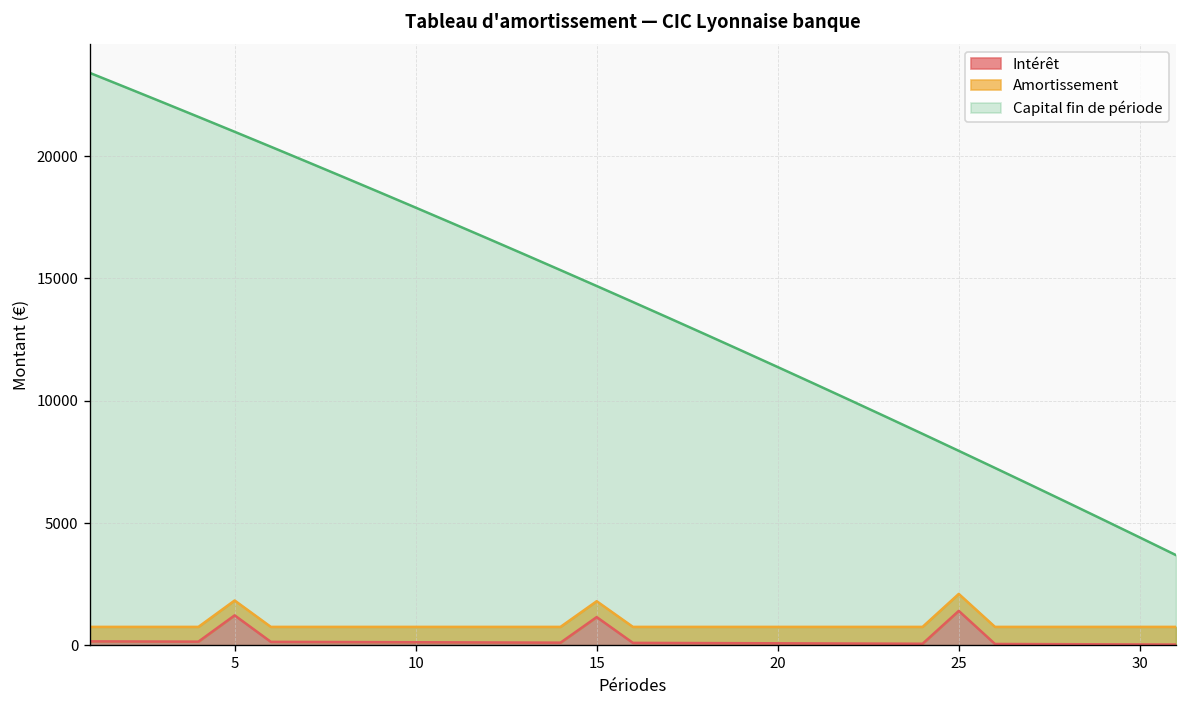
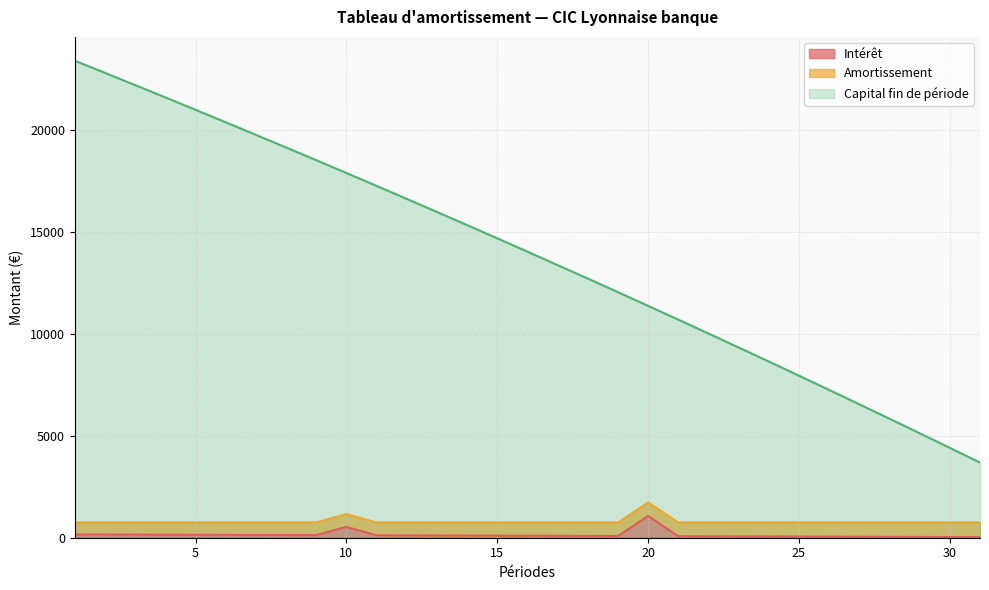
  {
    "Intérêt": {
-     "5": 1200,
-     "10": 100,
-     "15": 1200,
-     "20": 100,
-     "25": 1400,
+     "5": 100,
+     "10": 500,
+     "15": 100,
+     "20": 1100,
+     "25": 100,
      "30": 0
    },
    "Amortissement": {
      "5": 600,
      "10": 600,
      "15": 600,
      "20": 700,
      "25": 700,
      "30": 700
    },
    "Capital fin de période": {
      "5": 21000,
      "10": 17900,
      "15": 14700,
      "20": 11400,
      "25": 8000,
      "30": 4400
    }
  }
